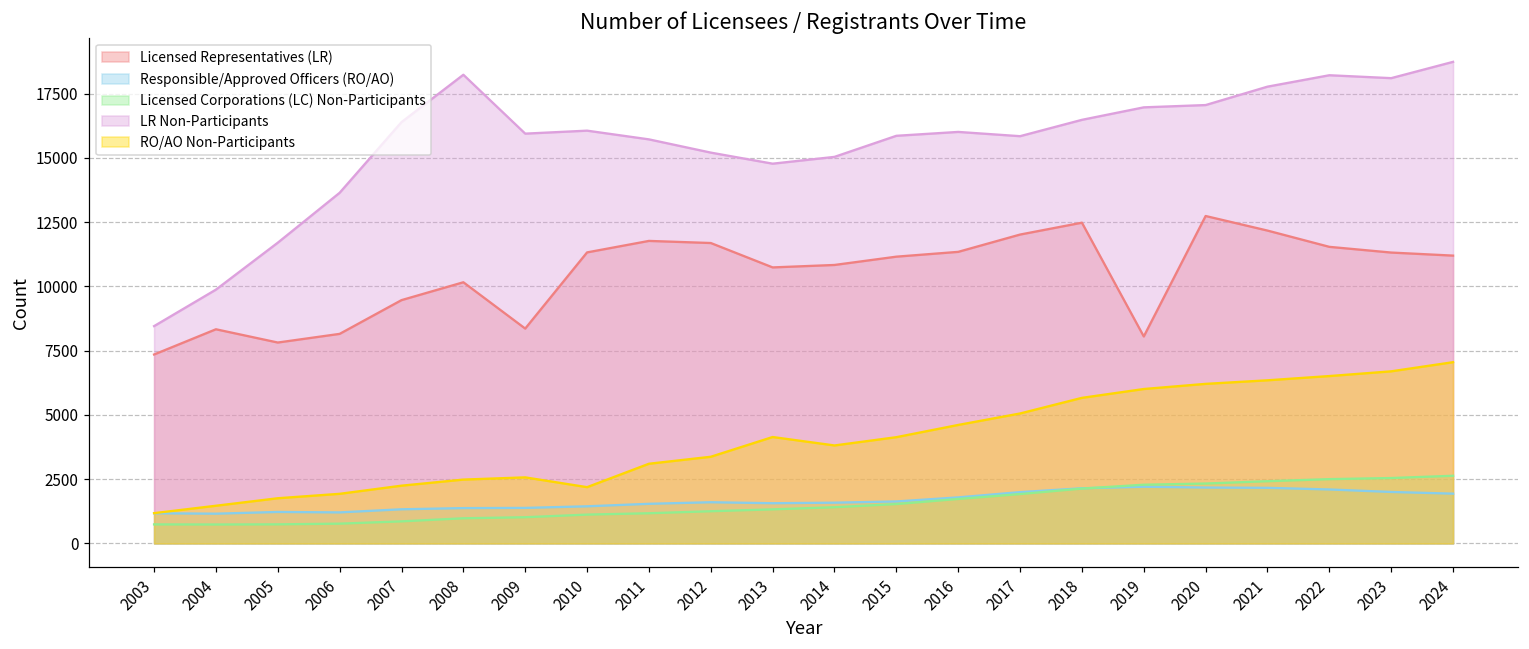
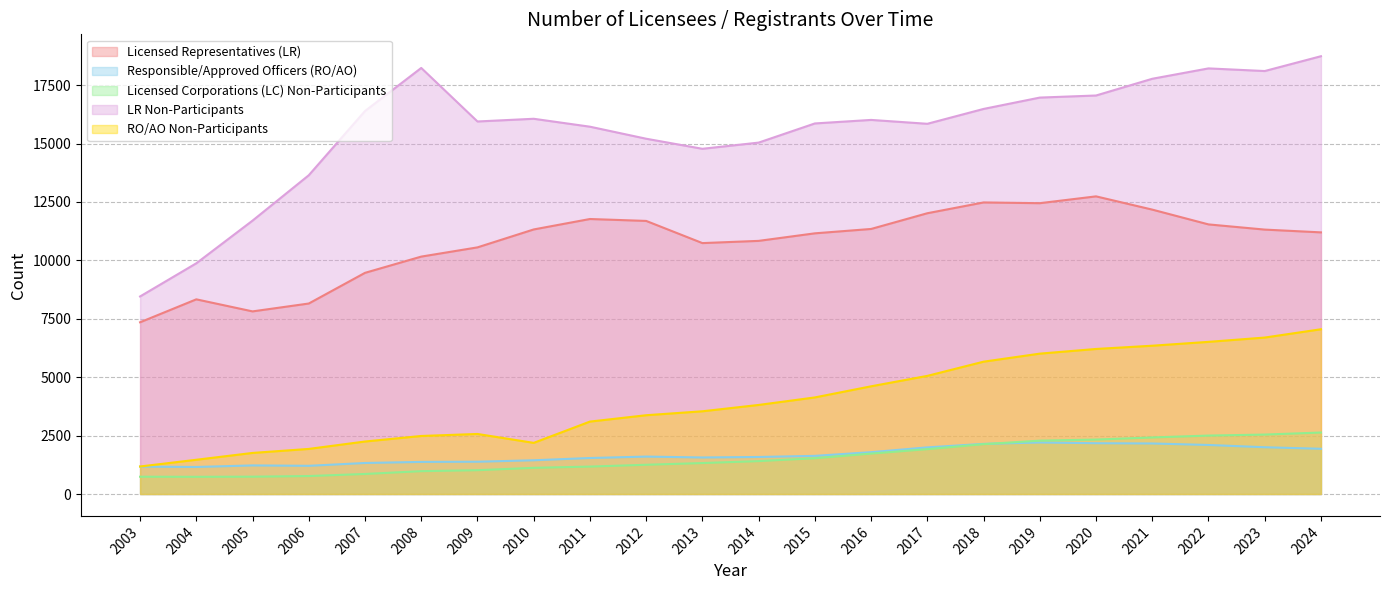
  {
    "Licensed Representatives (LR)": {
      "2003": 7400,
      "2004": 8300,
      "2005": 7800,
      "2006": 8200,
      "2007": 9500,
      "2008": 10200,
-     "2009": 8400,
+     "2009": 10600,
      "2010": 11300,
      "2011": 11800,
      "2012": 11700,
      "2013": 10700,
      "2014": 10800,
      "2015": 11200,
      "2016": 11300,
      "2017": 12000,
      "2018": 12500,
-     "2019": 8100,
+     "2019": 12400,
      "2020": 12700,
      "2021": 12200,
      "2022": 11500,
      "2023": 11300,
      "2024": 11200
    },
    "RO/AO Non-Participants": {
      "2004": 1500,
      "2005": 1800,
      "2006": 1900,
      "2007": 2200,
      "2008": 2500,
      "2009": 2600,
      "2010": 2200,
      "2011": 3100,
      "2012": 3400,
-     "2013": 4100,
+     "2013": 3500,
      "2014": 3800,
      "2015": 4100,
      "2016": 4600,
      "2017": 5100,
      "2018": 5700,
      "2019": 6000,
      "2020": 6200,
      "2021": 6300,
      "2022": 6500,
      "2023": 6700,
      "2024": 7100
    }
  }
